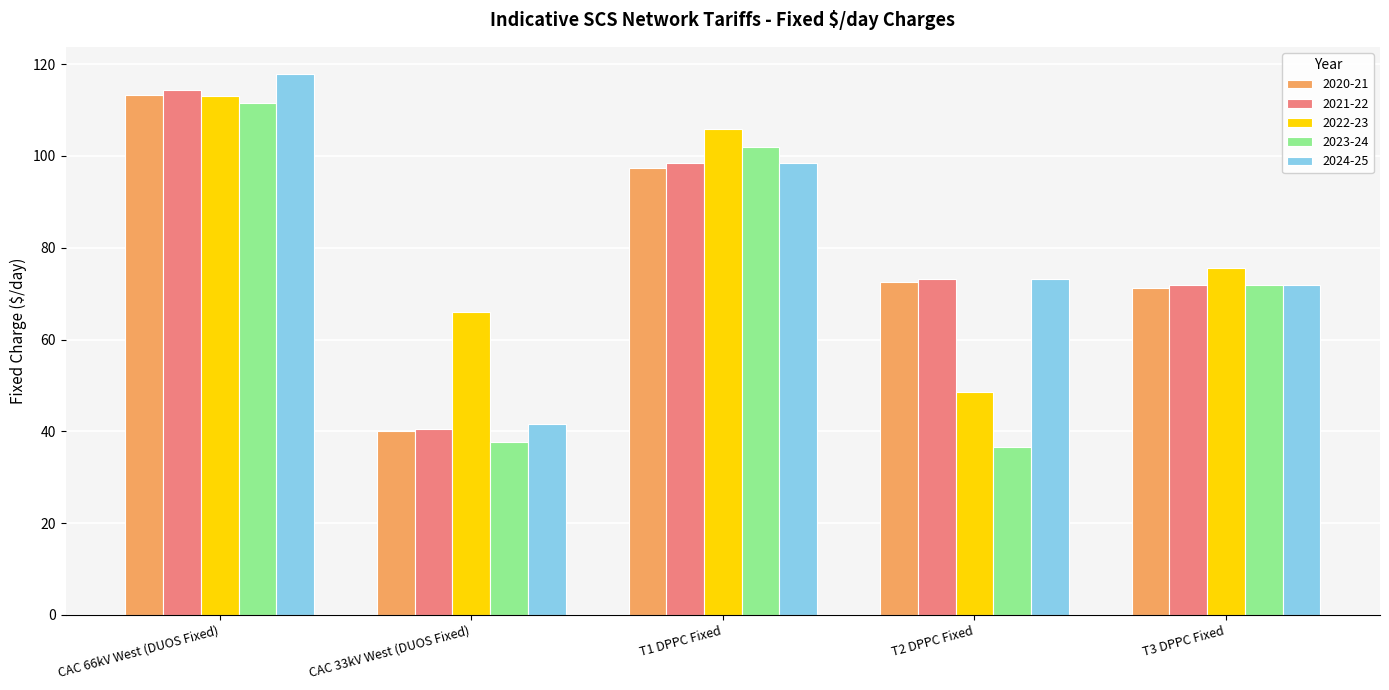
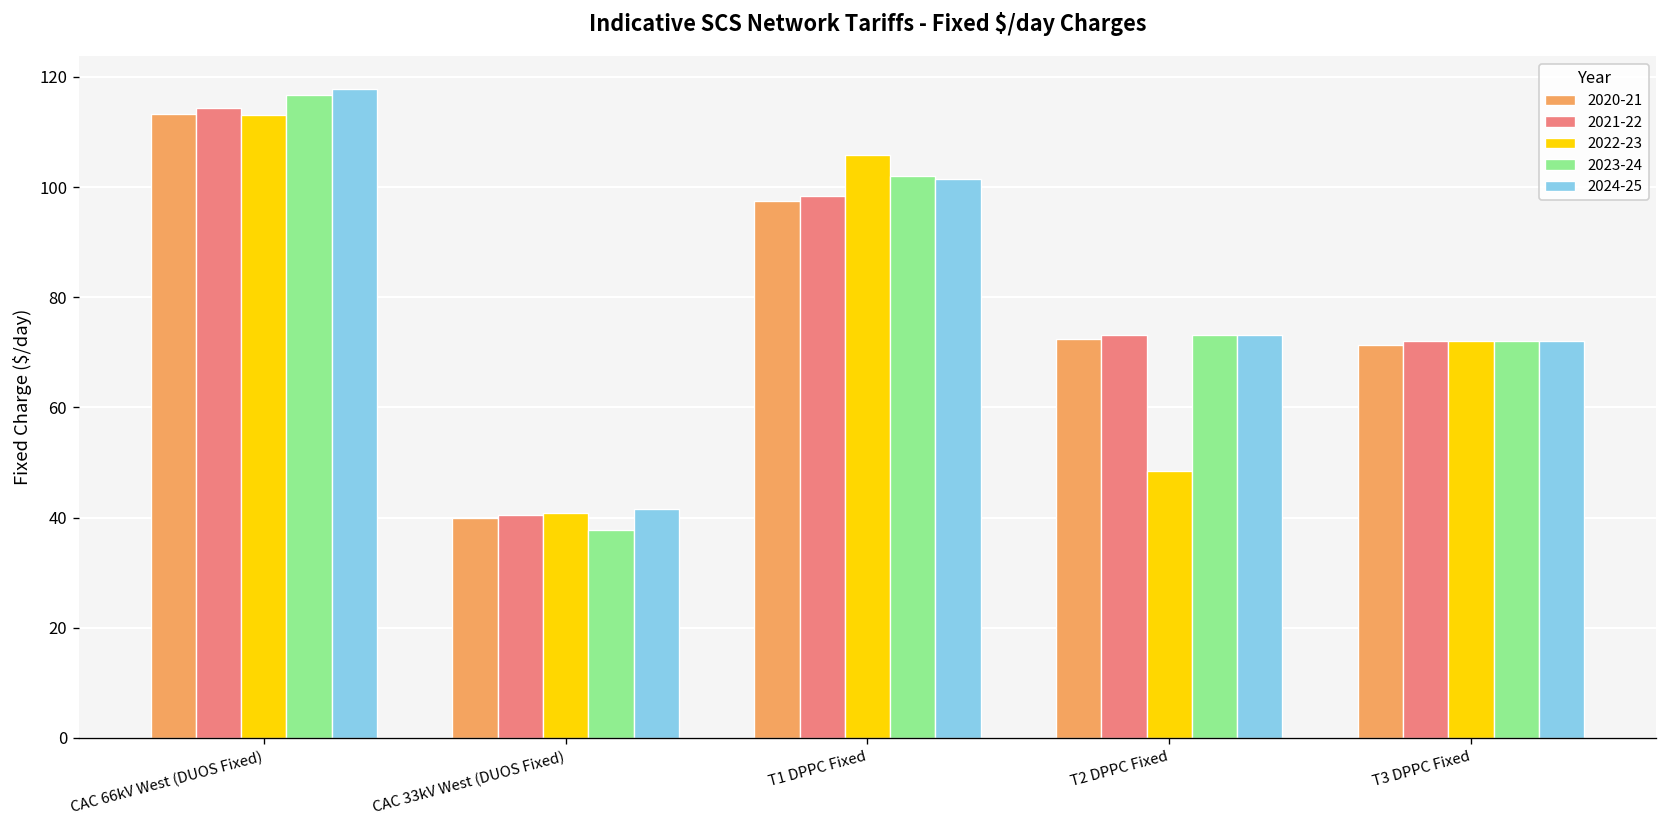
  {
    "2022-23": {
      "CAC 66kV West (DUOS Fixed)": 113,
-     "CAC 33kV West (DUOS Fixed)": 66,
+     "CAC 33kV West (DUOS Fixed)": 41,
      "T1 DPPC Fixed": 106,
      "T2 DPPC Fixed": 49,
-     "T3 DPPC Fixed": 76
+     "T3 DPPC Fixed": 72
    },
    "2023-24": {
-     "CAC 66kV West (DUOS Fixed)": 112,
+     "CAC 66kV West (DUOS Fixed)": 117,
      "CAC 33kV West (DUOS Fixed)": 38,
      "T1 DPPC Fixed": 102,
-     "T2 DPPC Fixed": 37,
+     "T2 DPPC Fixed": 73,
      "T3 DPPC Fixed": 72
    },
    "2024-25": {
      "CAC 66kV West (DUOS Fixed)": 118,
      "CAC 33kV West (DUOS Fixed)": 42,
-     "T1 DPPC Fixed": 98,
+     "T1 DPPC Fixed": 101,
      "T2 DPPC Fixed": 73,
      "T3 DPPC Fixed": 72
    }
  }
